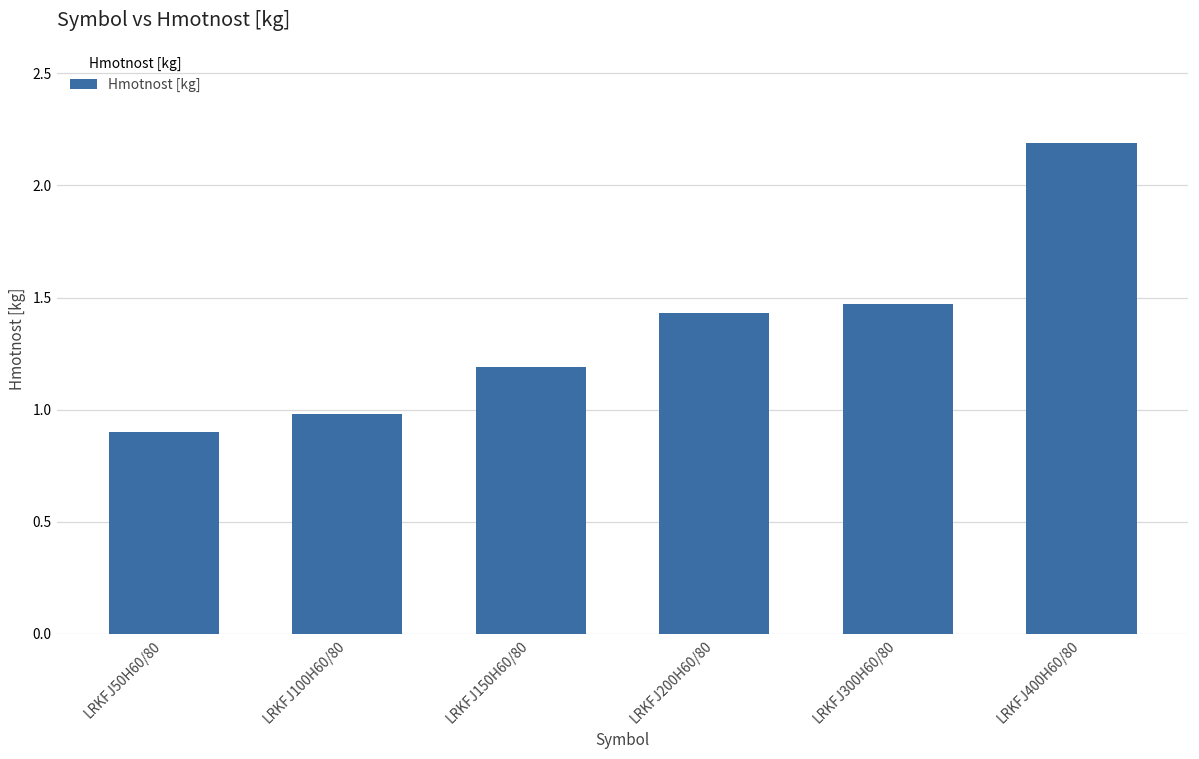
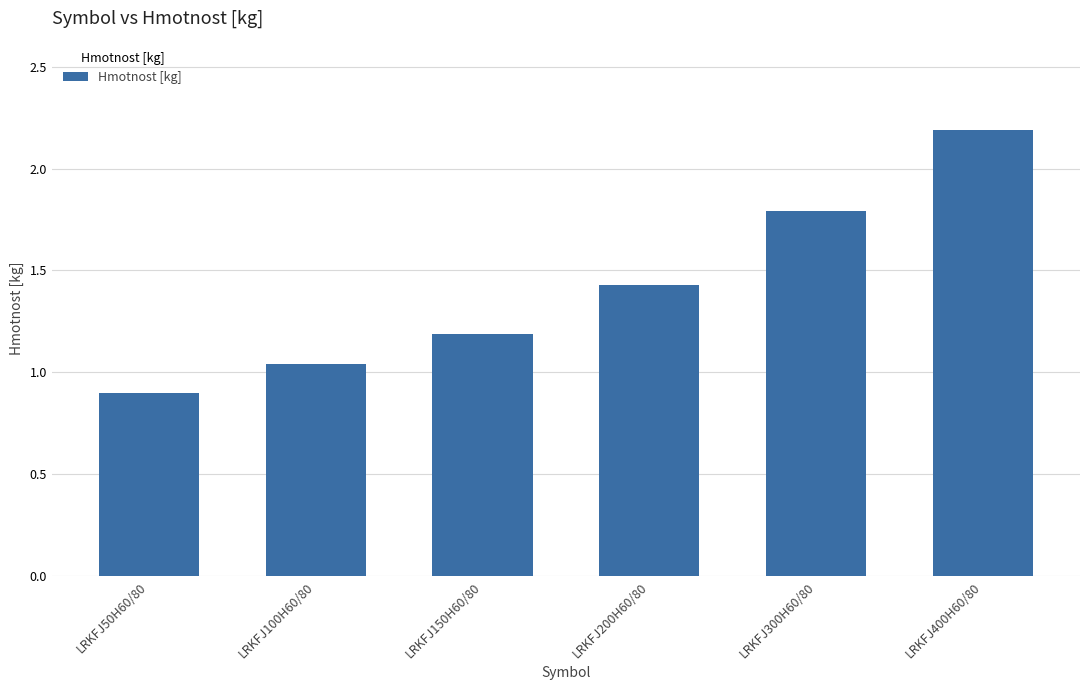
  {
    "LRKFJ50H60/80": 0.90,
-   "LRKFJ100H60/80": 0.98,
+   "LRKFJ100H60/80": 1.04,
    "LRKFJ150H60/80": 1.19,
    "LRKFJ200H60/80": 1.43,
-   "LRKFJ300H60/80": 1.47,
+   "LRKFJ300H60/80": 1.79,
    "LRKFJ400H60/80": 2.19
  }
